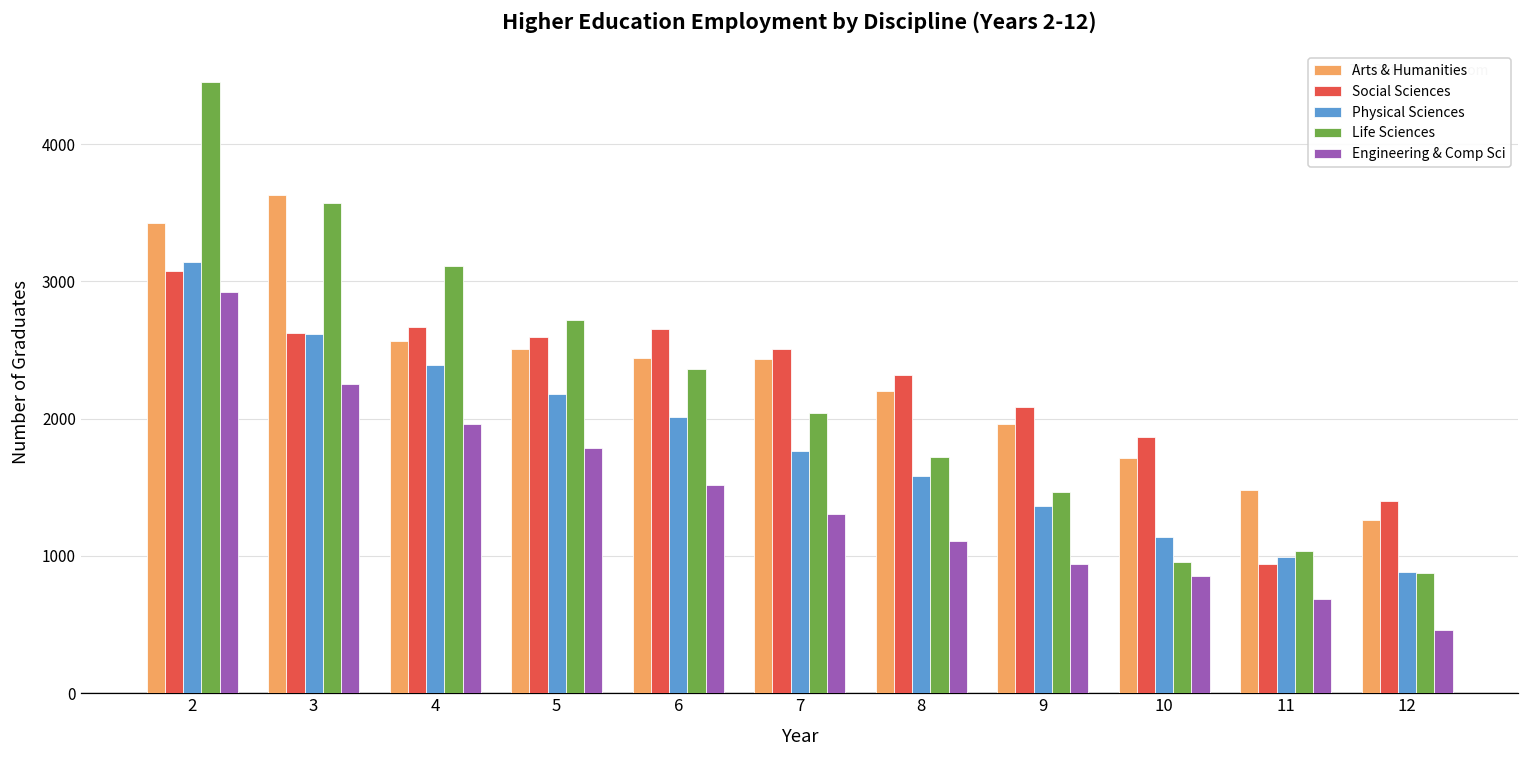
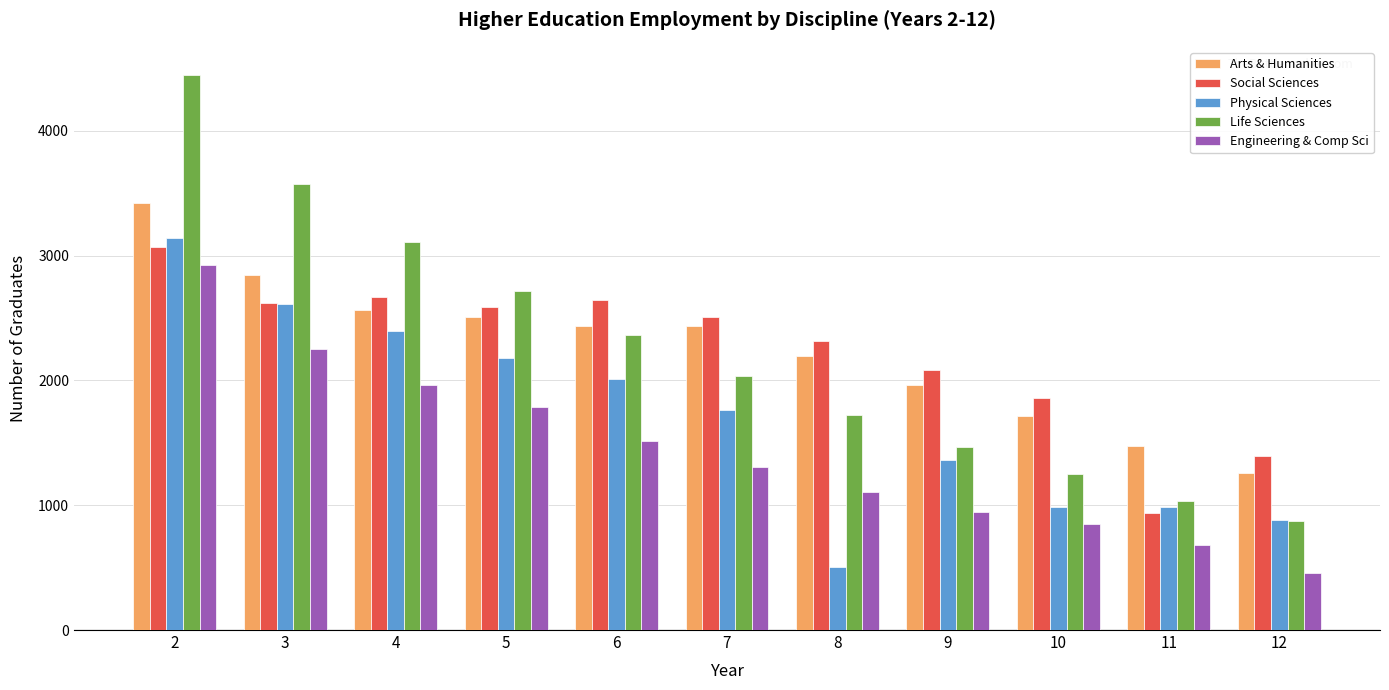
  {
    "Arts & Humanities": {
      "2": 3420,
-     "3": 3630,
+     "3": 2850,
      "4": 2560,
      "5": 2510,
      "6": 2440,
      "7": 2440,
      "8": 2200,
      "9": 1960,
      "10": 1710,
      "11": 1480,
      "12": 1260
    },
    "Social Sciences": {
      "2": 3070,
      "3": 2620,
      "4": 2670,
      "5": 2590,
      "6": 2650,
      "7": 2510,
      "8": 2320,
      "9": 2080,
      "10": 1860,
      "11": 940,
      "12": 1400
    },
    "Physical Sciences": {
      "2": 3140,
      "3": 2620,
      "4": 2390,
      "5": 2180,
      "6": 2010,
      "7": 1770,
-     "8": 1580,
+     "8": 500,
      "9": 1360,
-     "10": 1140,
+     "10": 980,
      "11": 990,
      "12": 880
    },
    "Life Sciences": {
      "2": 4450,
      "3": 3570,
      "4": 3110,
      "5": 2720,
      "6": 2360,
      "7": 2040,
      "8": 1720,
      "9": 1470,
-     "10": 960,
+     "10": 1250,
      "11": 1040,
      "12": 870
    },
    "Engineering & Comp Sci": {
      "2": 2920,
      "3": 2250,
      "4": 1960,
      "5": 1790,
      "6": 1520,
      "7": 1310,
      "8": 1110,
      "9": 940,
      "10": 850,
      "11": 680,
      "12": 460
    }
  }
